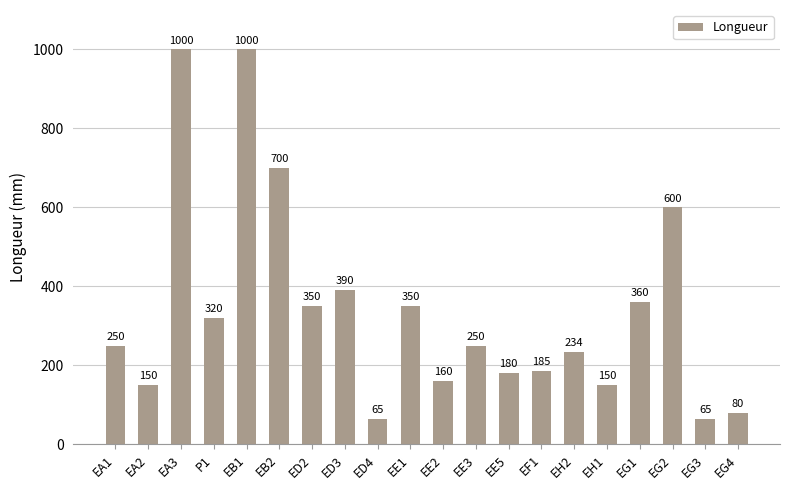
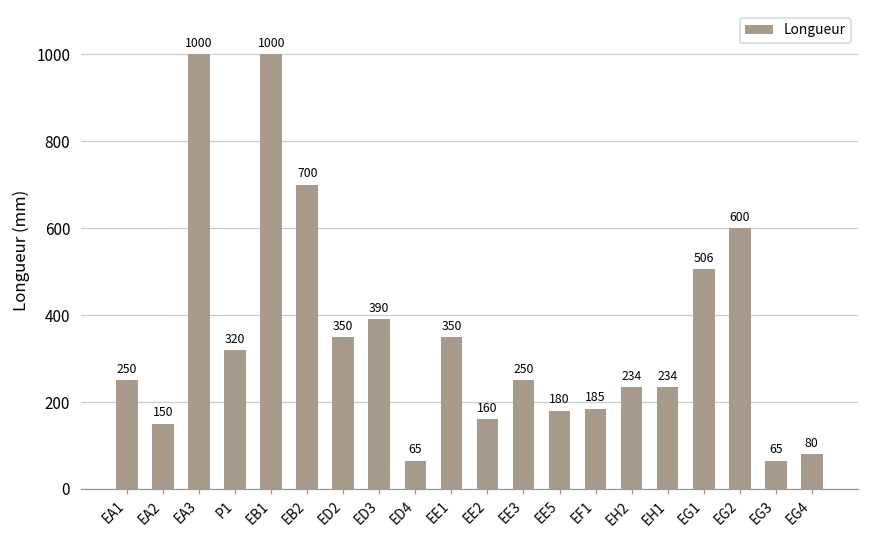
  {
    "EA1": 250,
    "EA2": 150,
    "EA3": 1000,
    "P1": 320,
    "EB1": 1000,
    "EB2": 700,
    "ED2": 350,
    "ED3": 390,
    "ED4": 65,
    "EE1": 350,
    "EE2": 160,
    "EE3": 250,
    "EE5": 180,
    "EF1": 185,
    "EH2": 234,
-   "EH1": 150,
-   "EG1": 360,
+   "EH1": 234,
+   "EG1": 506,
    "EG2": 600,
    "EG3": 65,
    "EG4": 80
  }
